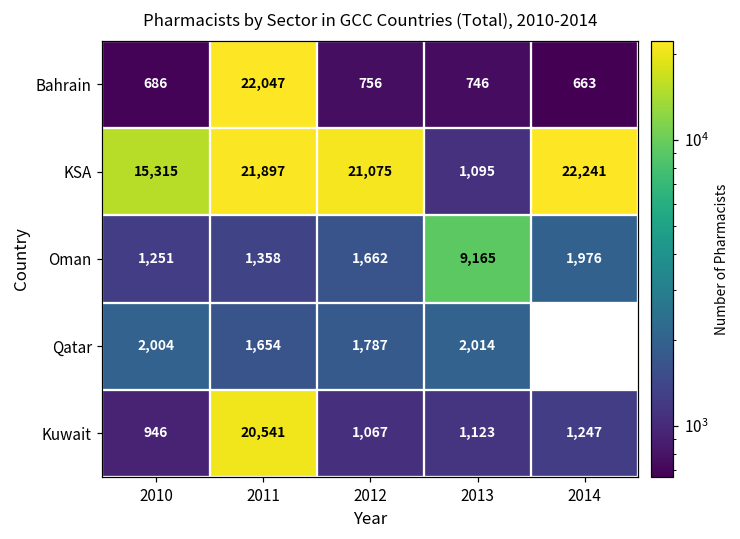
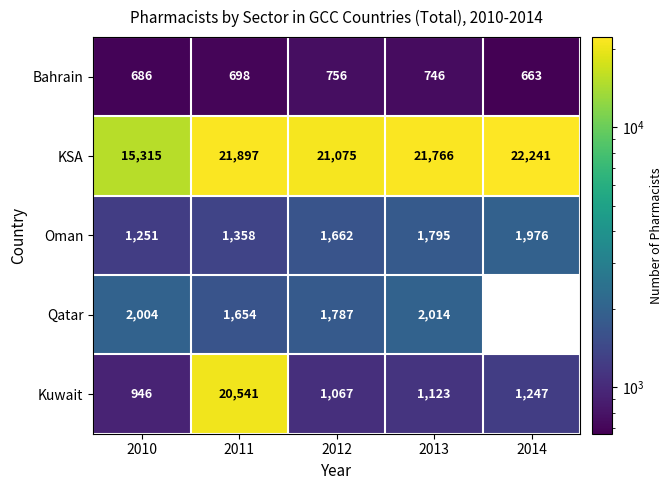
  {
    "Bahrain": {
      "2010": "686",
-     "2011": "22,047",
+     "2011": "698",
      "2012": "756",
      "2013": "746",
      "2014": "663"
    },
    "KSA": {
      "2010": "15,315",
      "2011": "21,897",
      "2012": "21,075",
-     "2013": "1,095",
+     "2013": "21,766",
      "2014": "22,241"
    },
    "Oman": {
      "2010": "1,251",
      "2011": "1,358",
      "2012": "1,662",
-     "2013": "9,165",
+     "2013": "1,795",
      "2014": "1,976"
    },
    "Qatar": {
      "2010": "2,004",
      "2011": "1,654",
      "2012": "1,787",
      "2013": "2,014"
    },
    "Kuwait": {
      "2010": "946",
      "2011": "20,541",
      "2012": "1,067",
      "2013": "1,123",
      "2014": "1,247"
    }
  }
